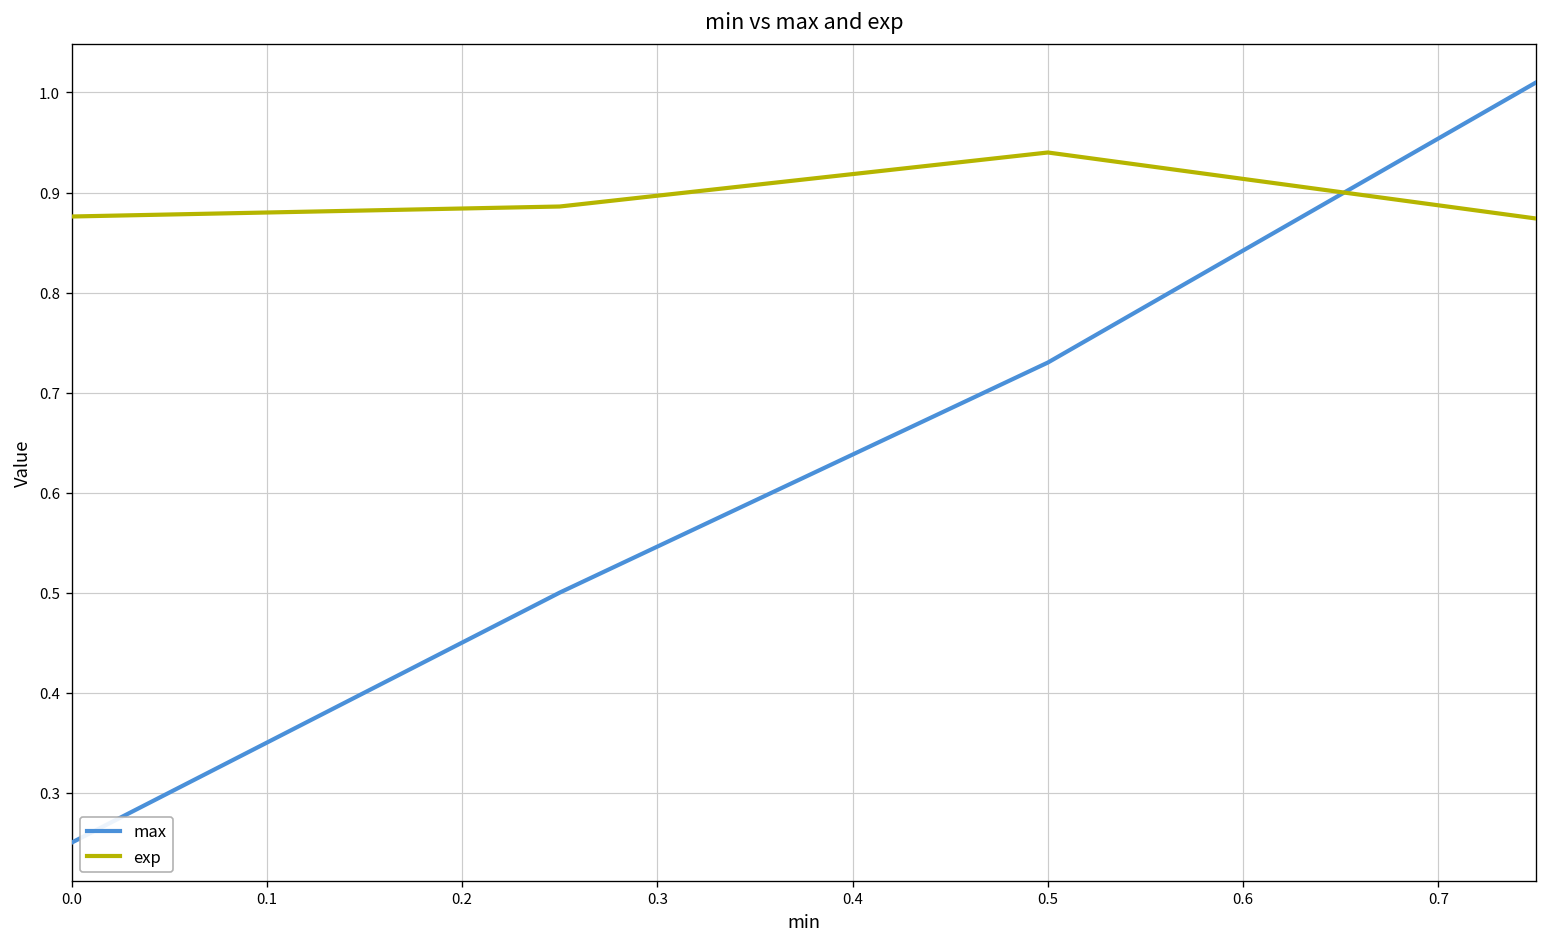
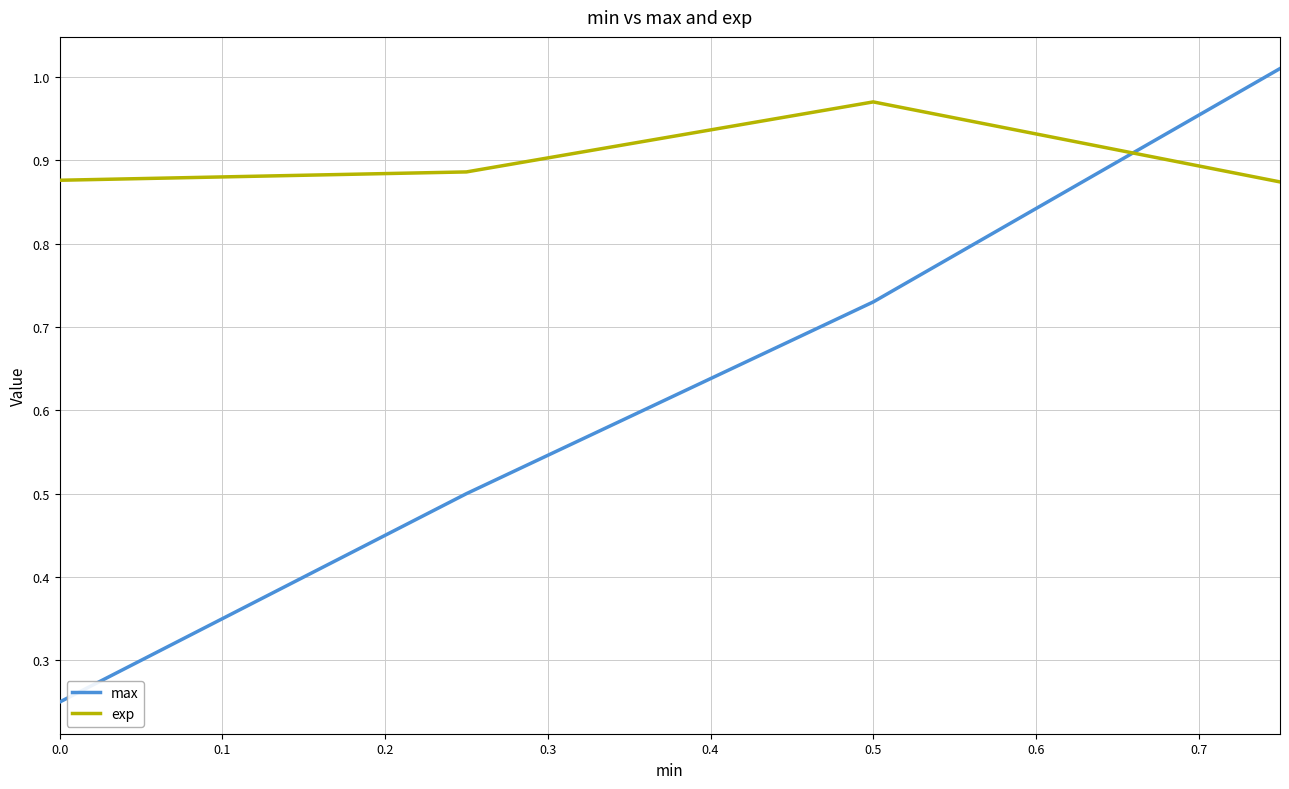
  {
    "max": {
      "0.0": 0.25,
      "0.5": 0.73
    },
    "exp": {
      "0.0": 0.88,
-     "0.5": 0.94
+     "0.5": 0.97
    }
  }
